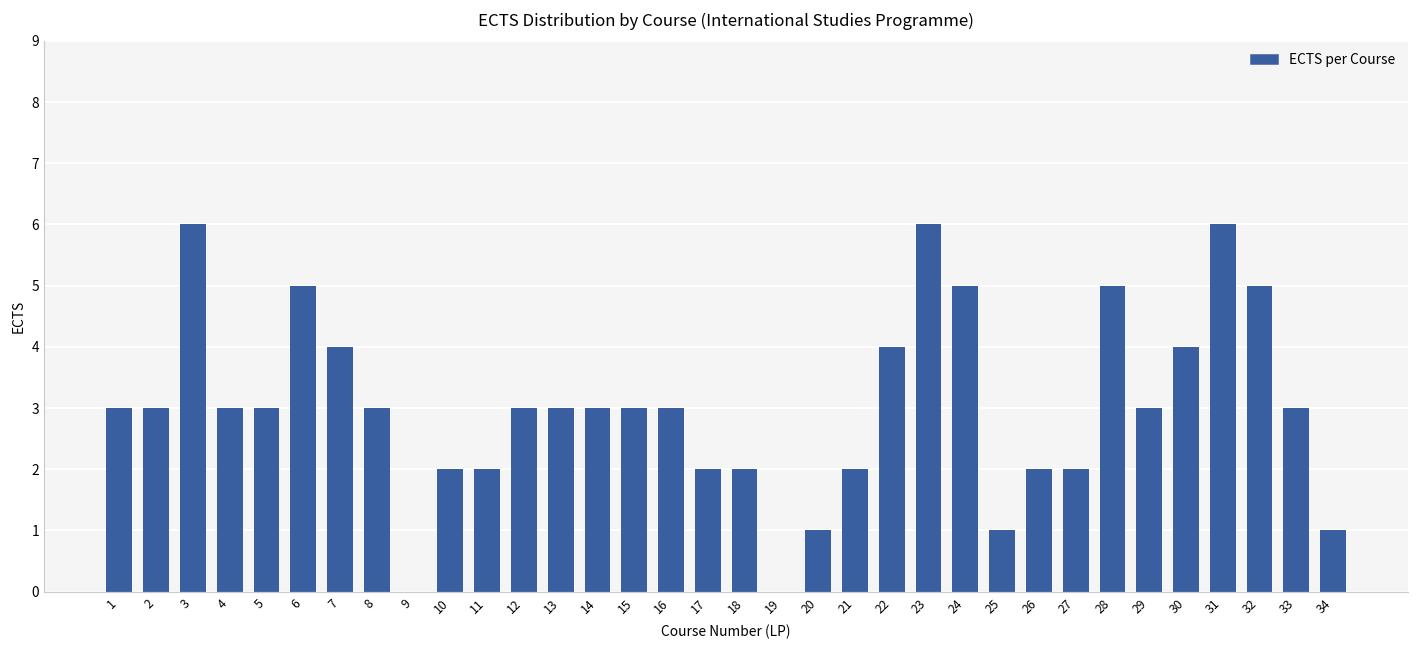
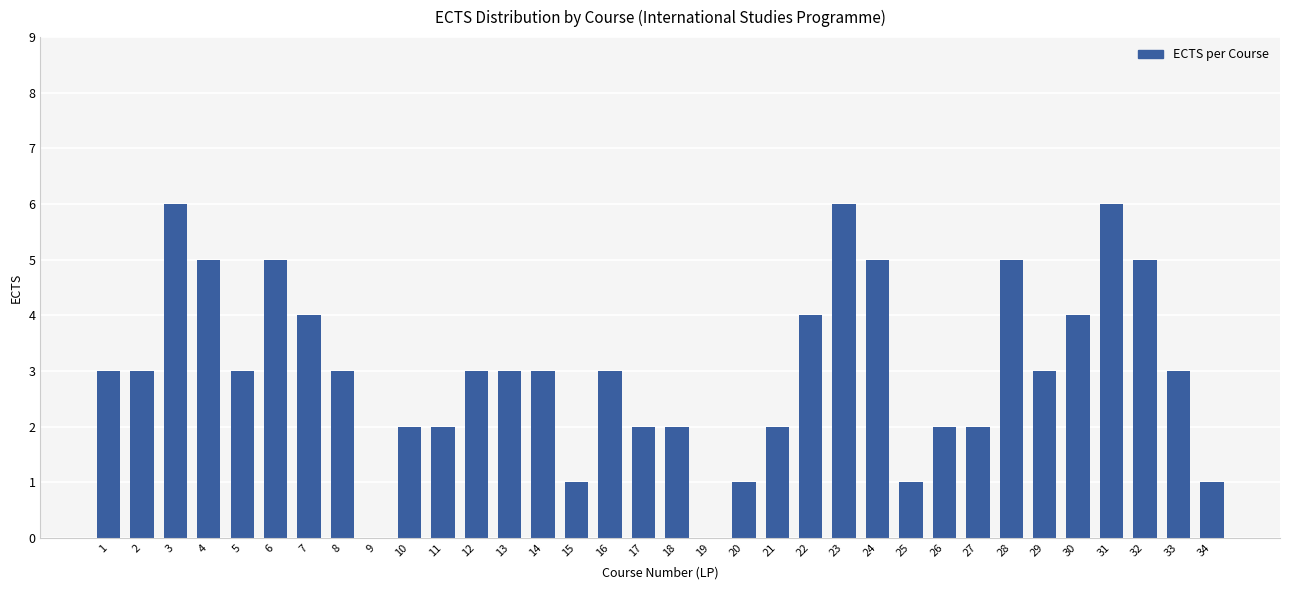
  {
    "1": 3,
    "2": 3,
    "3": 6,
-   "4": 3,
+   "4": 5,
    "5": 3,
    "6": 5,
    "7": 4,
    "8": 3,
    "9": 0,
    "10": 2,
    "11": 2,
    "12": 3,
    "13": 3,
    "14": 3,
-   "15": 3,
+   "15": 1,
    "16": 3,
    "17": 2,
    "18": 2,
    "19": 0,
    "20": 1,
    "21": 2,
    "22": 4,
    "23": 6,
    "24": 5,
    "25": 1,
    "26": 2,
    "27": 2,
    "28": 5,
    "29": 3,
    "30": 4,
    "31": 6,
    "32": 5,
    "33": 3,
    "34": 1
  }
